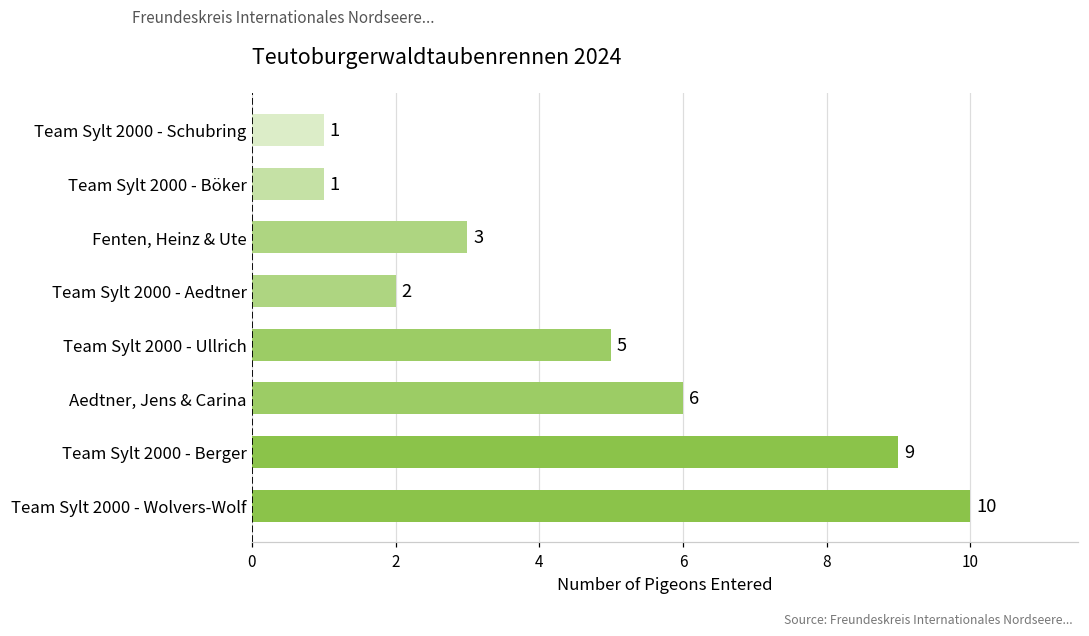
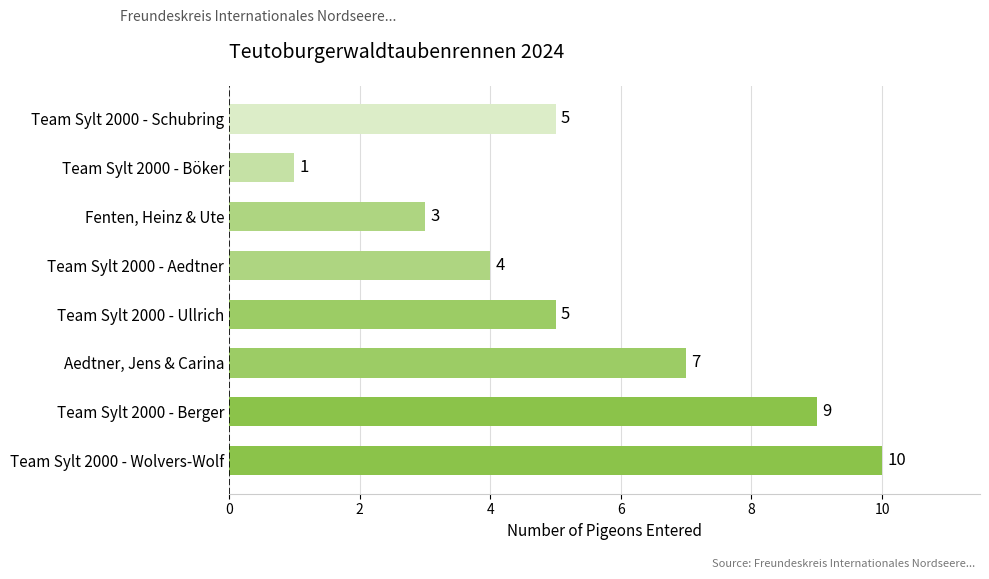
  {
-   "Team Sylt 2000 - Schubring": 1,
+   "Team Sylt 2000 - Schubring": 5,
    "Team Sylt 2000 - Böker": 1,
    "Fenten, Heinz & Ute": 3,
-   "Team Sylt 2000 - Aedtner": 2,
+   "Team Sylt 2000 - Aedtner": 4,
    "Team Sylt 2000 - Ullrich": 5,
-   "Aedtner, Jens & Carina": 6,
+   "Aedtner, Jens & Carina": 7,
    "Team Sylt 2000 - Berger": 9,
    "Team Sylt 2000 - Wolvers-Wolf": 10
  }
